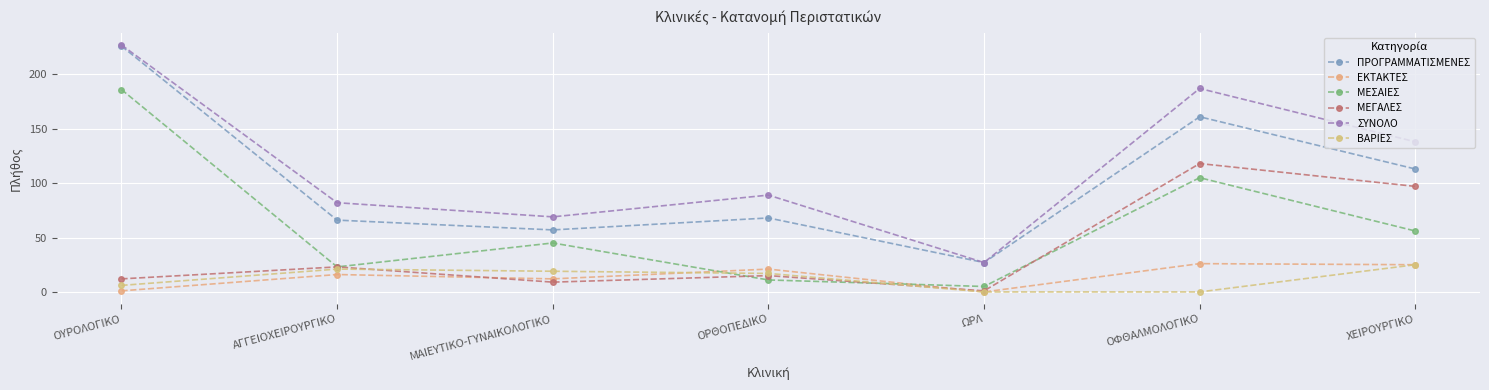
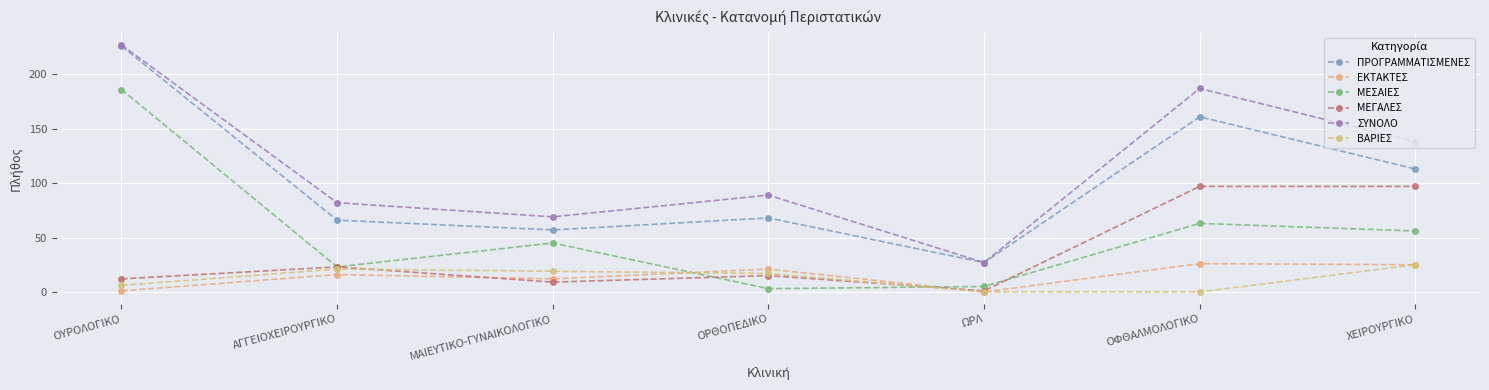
  {
    "ΜΕΣΑΙΕΣ": {
      "ΟΥΡΟΛΟΓΙΚΟ": 186,
      "ΜΑΙΕΥΤΙΚΟ-ΓΥΝΑΙΚΟΛΟΓΙΚΟ": 45,
-     "ΟΡΘΟΠΕΔΙΚΟ": 11,
+     "ΟΡΘΟΠΕΔΙΚΟ": 3,
      "ΩΡΛ": 5,
-     "ΟΦΘΑΛΜΟΛΟΓΙΚΟ": 105,
+     "ΟΦΘΑΛΜΟΛΟΓΙΚΟ": 63,
      "ΧΕΙΡΟΥΡΓΙΚΟ": 56
    },
    "ΜΕΓΑΛΕΣ": {
      "ΟΥΡΟΛΟΓΙΚΟ": 12,
      "ΜΑΙΕΥΤΙΚΟ-ΓΥΝΑΙΚΟΛΟΓΙΚΟ": 9,
-     "ΟΦΘΑΛΜΟΛΟΓΙΚΟ": 118,
+     "ΟΦΘΑΛΜΟΛΟΓΙΚΟ": 97,
      "ΧΕΙΡΟΥΡΓΙΚΟ": 97
    }
  }
